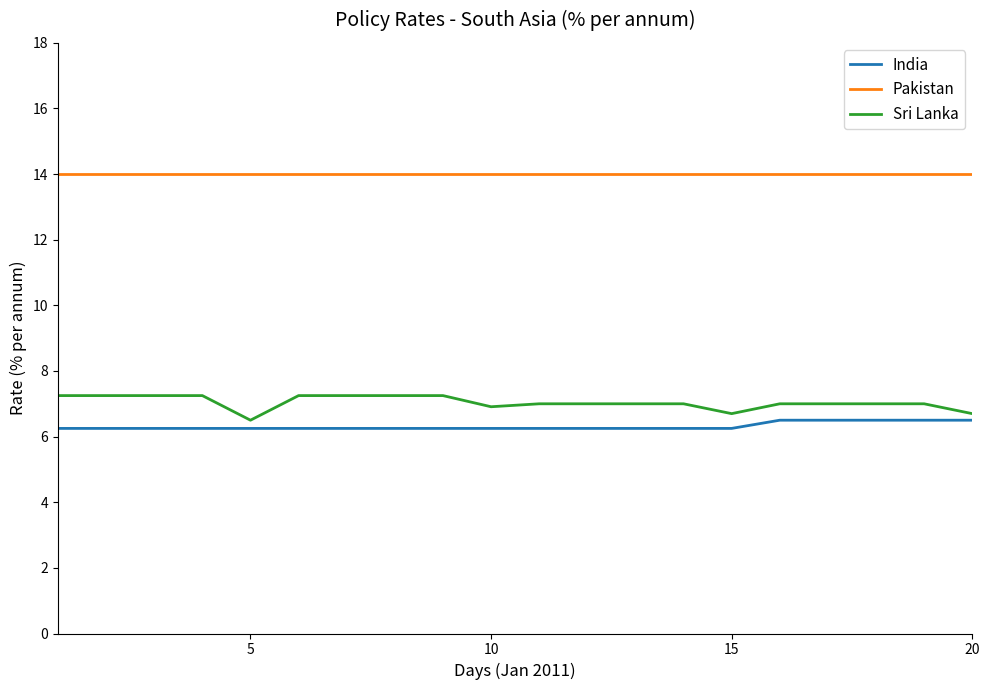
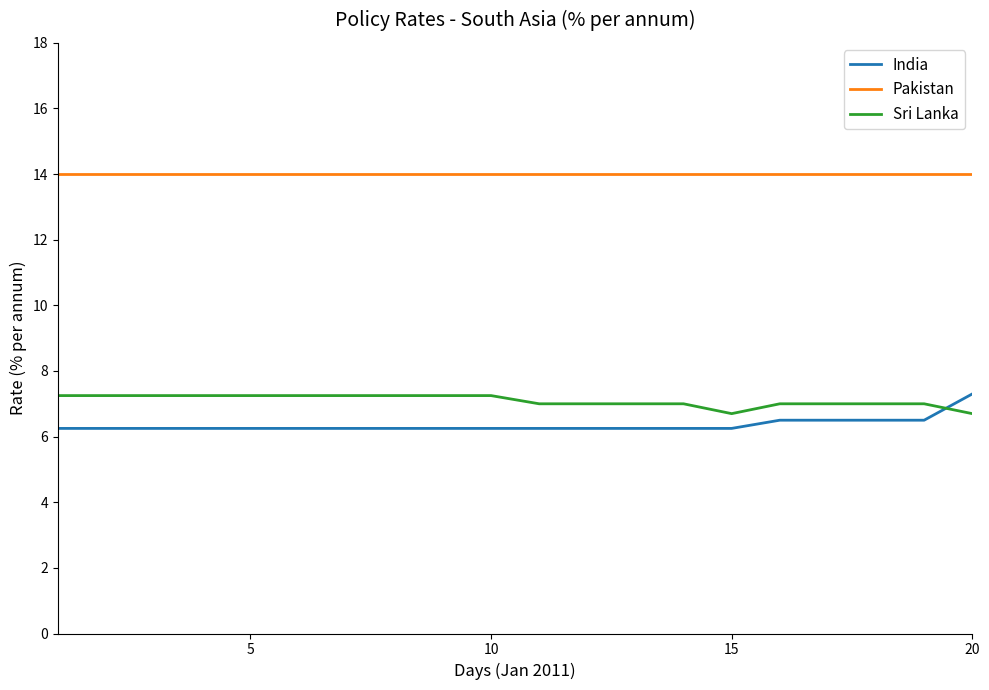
  {
    "India": {
      "5": 6.3,
      "10": 6.3,
      "15": 6.3,
-     "20": 6.5
+     "20": 7.3
    },
    "Pakistan": {
      "5": 14.0,
      "10": 14.0,
      "15": 14.0,
      "20": 14.0
    },
    "Sri Lanka": {
-     "5": 6.5,
-     "10": 6.9,
+     "5": 7.3,
+     "10": 7.3,
      "15": 6.7,
      "20": 6.7
    }
  }
